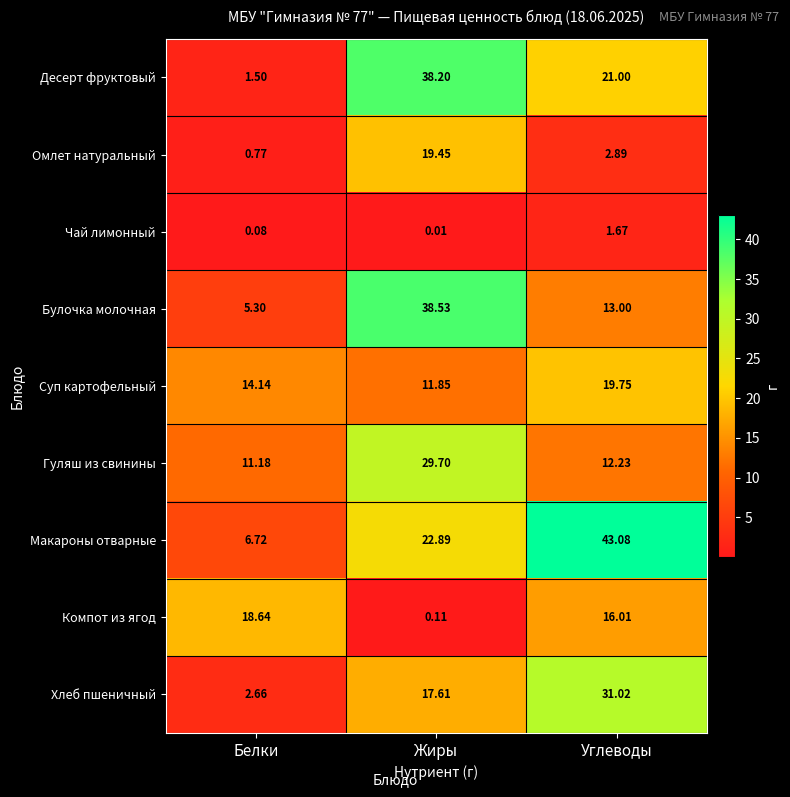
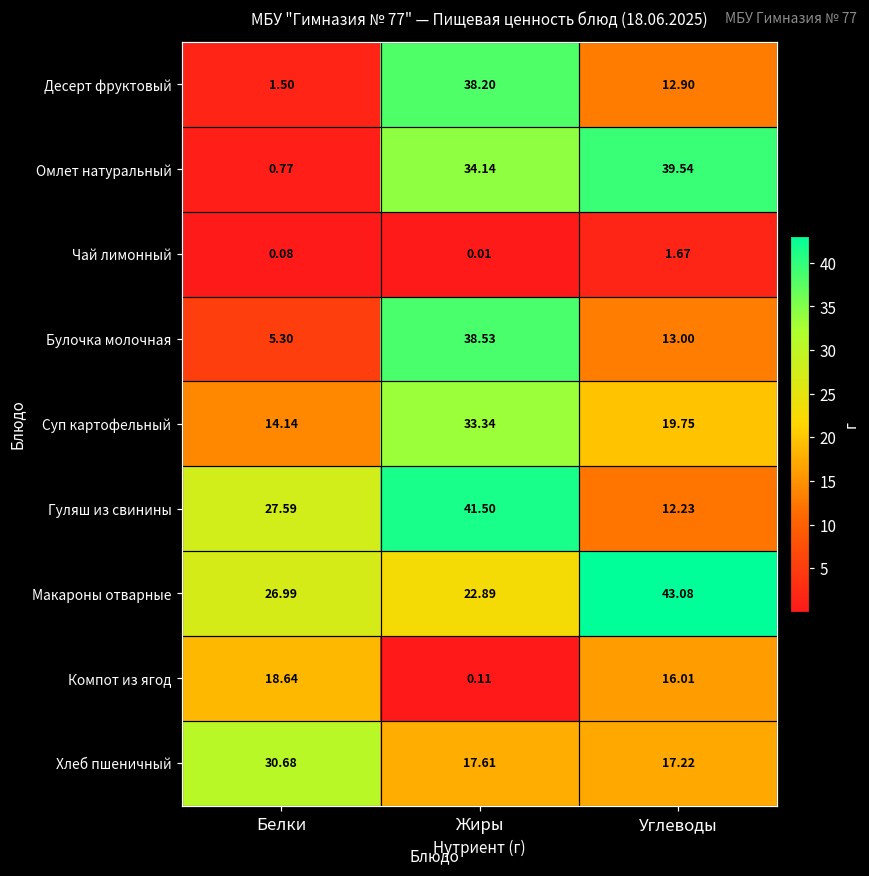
  {
    "Десерт фруктовый": {
      "Белки": 1.50,
      "Жиры": 38.20,
-     "Углеводы": 21.00
+     "Углеводы": 12.90
    },
    "Омлет натуральный": {
      "Белки": 0.77,
-     "Жиры": 19.45,
-     "Углеводы": 2.89
+     "Жиры": 34.14,
+     "Углеводы": 39.54
    },
    "Чай лимонный": {
      "Белки": 0.08,
      "Жиры": 0.01,
      "Углеводы": 1.67
    },
    "Булочка молочная": {
      "Белки": 5.30,
      "Жиры": 38.53,
      "Углеводы": 13.00
    },
    "Суп картофельный": {
      "Белки": 14.14,
-     "Жиры": 11.85,
+     "Жиры": 33.34,
      "Углеводы": 19.75
    },
    "Гуляш из свинины": {
-     "Белки": 11.18,
-     "Жиры": 29.70,
+     "Белки": 27.59,
+     "Жиры": 41.50,
      "Углеводы": 12.23
    },
    "Макароны отварные": {
-     "Белки": 6.72,
+     "Белки": 26.99,
      "Жиры": 22.89,
      "Углеводы": 43.08
    },
    "Компот из ягод": {
      "Белки": 18.64,
      "Жиры": 0.11,
      "Углеводы": 16.01
    },
    "Хлеб пшеничный": {
-     "Белки": 2.66,
+     "Белки": 30.68,
      "Жиры": 17.61,
-     "Углеводы": 31.02
+     "Углеводы": 17.22
    }
  }
